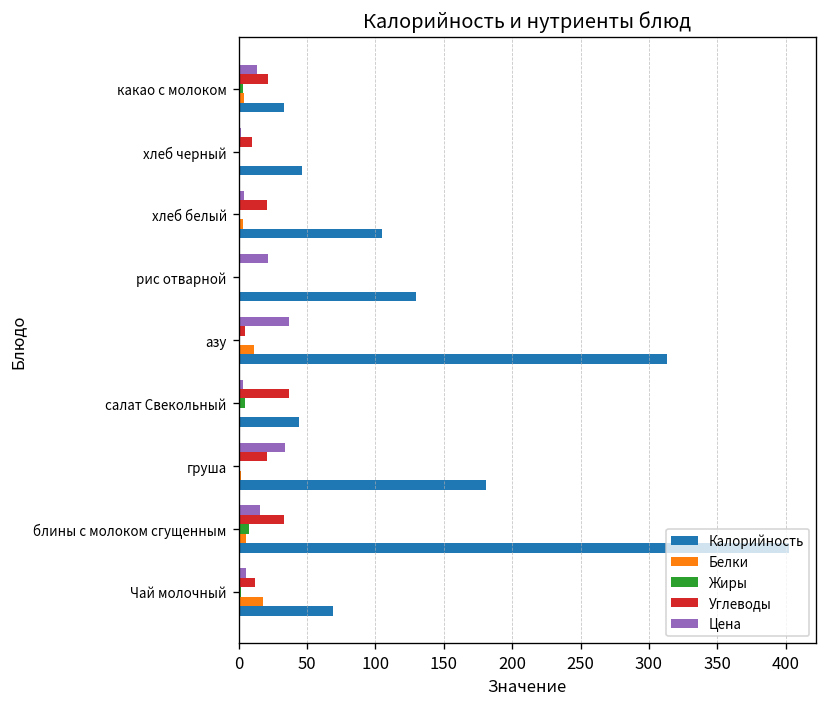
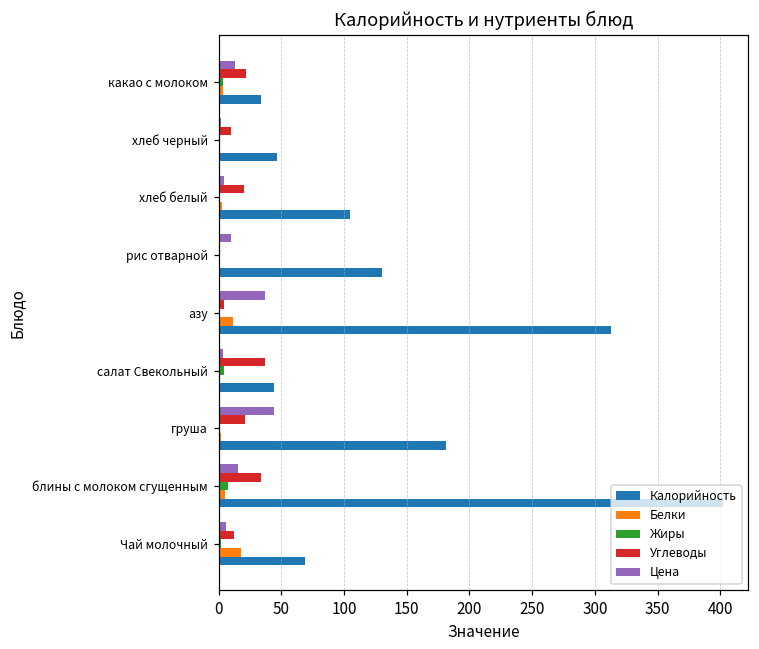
  {
    "Калорийность": {
      "какао с молоком": 33,
      "хлеб черный": 46,
      "хлеб белый": 105,
      "рис отварной": 130,
      "азу": 313,
      "салат Свекольный": 44,
      "груша": 181,
      "Чай молочный": 69
    },
    "Белки": {
      "какао с молоком": 4,
      "хлеб белый": 3,
      "рис отварной": 0,
      "азу": 11,
      "блины с молоком сгущенным": 5,
      "Чай молочный": 18
    },
    "Жиры": {
      "какао с молоком": 4,
      "рис отварной": 0,
      "салат Свекольный": 5,
      "блины с молоком сгущенным": 8
    },
    "Углеводы": {
      "какао с молоком": 22,
      "хлеб черный": 10,
      "хлеб белый": 21,
      "рис отварной": 0,
      "азу": 5,
      "салат Свекольный": 37,
      "груша": 21,
      "блины с молоком сгущенным": 33,
      "Чай молочный": 12
    },
    "Цена": {
      "какао с молоком": 13,
      "хлеб белый": 4,
-     "рис отварной": 22,
+     "рис отварной": 10,
      "азу": 37,
      "салат Свекольный": 4,
-     "груша": 34,
+     "груша": 44,
      "блины с молоком сгущенным": 15,
      "Чай молочный": 6
    }
  }
